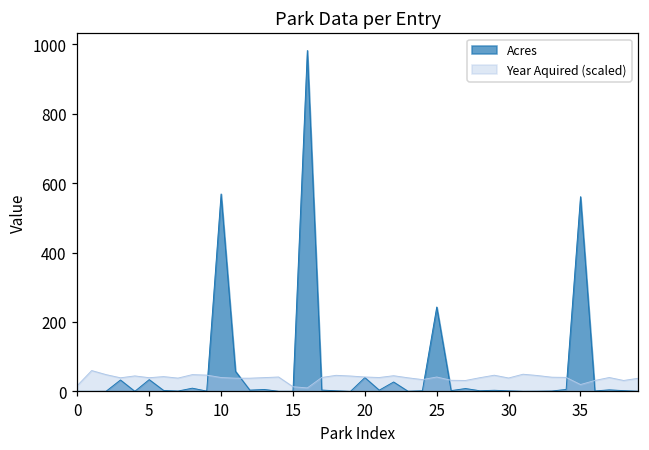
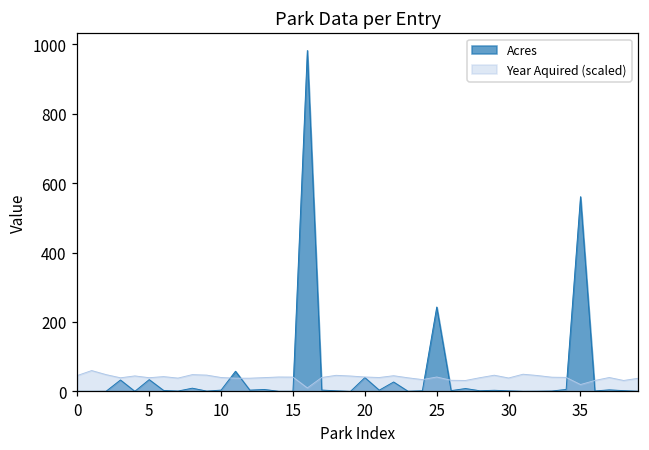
  {
    "Acres": {
      "0": 0,
-     "10": 570,
+     "10": 0,
      "15": 0,
      "25": 240,
      "30": 0,
      "35": 560
    },
    "Year Aquired (scaled)": {
-     "0": 20,
+     "0": 50,
      "10": 40,
-     "15": 10,
+     "15": 40,
      "25": 40,
      "30": 40,
      "35": 20
    }
  }
